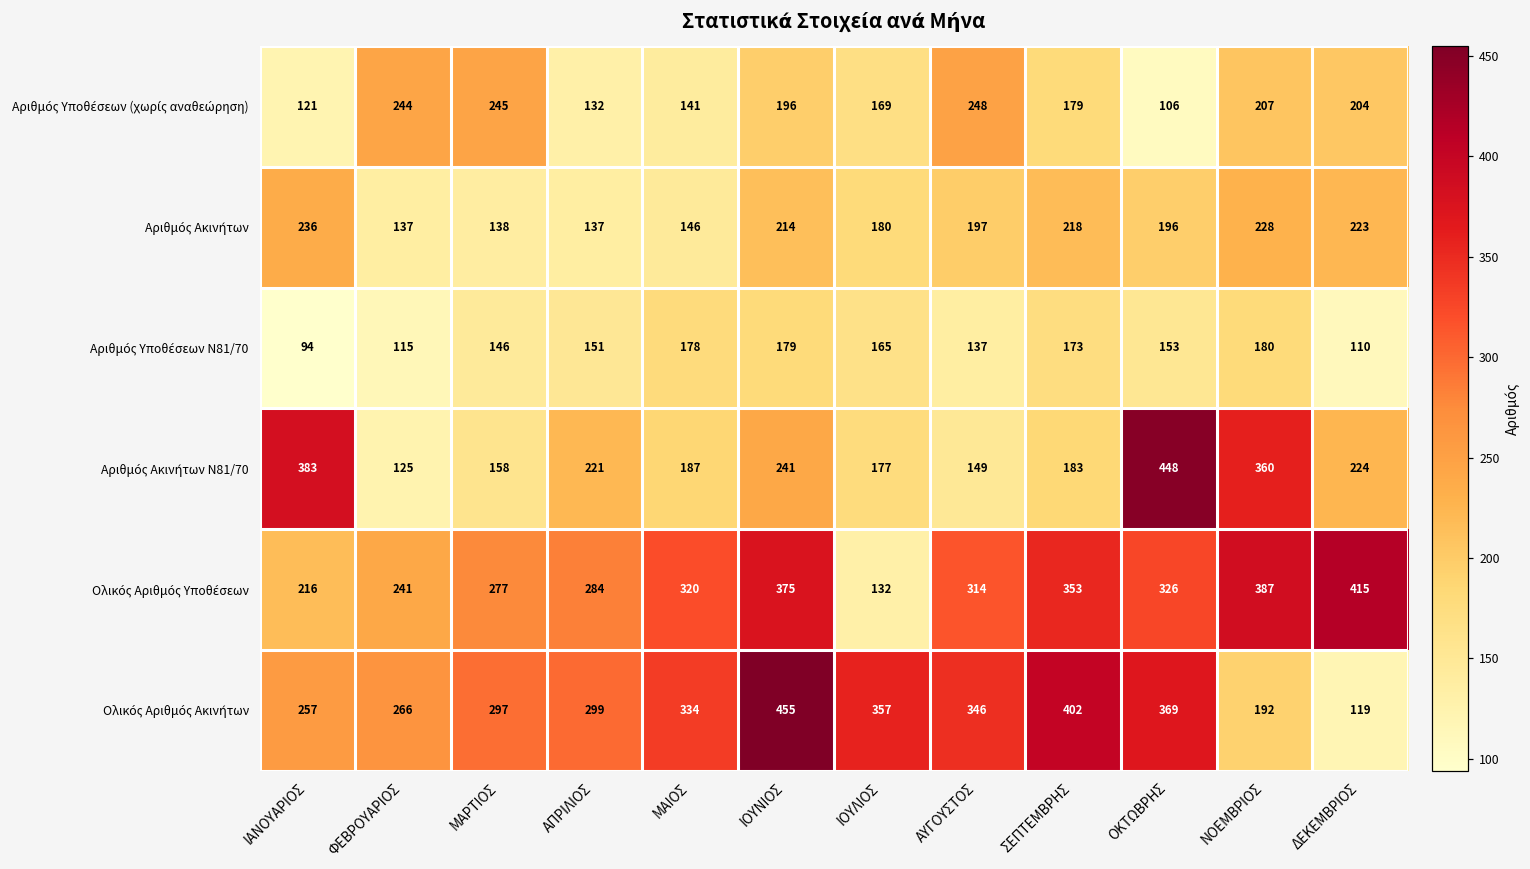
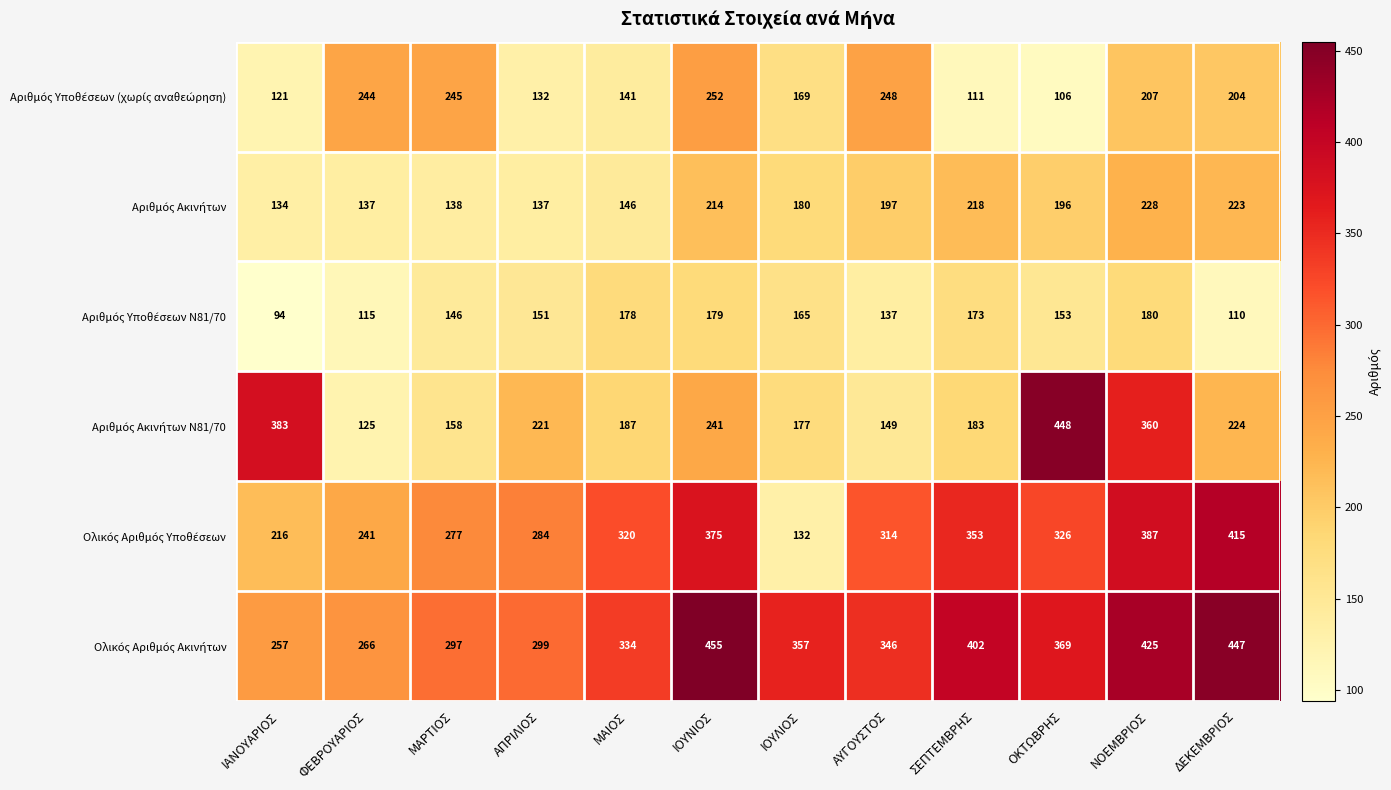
  {
    "Αριθμός Υποθέσεων (χωρίς αναθεώρηση)": {
      "ΙΑΝΟΥΑΡΙΟΣ": 121,
      "ΦΕΒΡΟΥΑΡΙΟΣ": 244,
      "ΜΑΡΤΙΟΣ": 245,
      "ΑΠΡΙΛΙΟΣ": 132,
      "ΜΑΙΟΣ": 141,
-     "ΙΟΥΝΙΟΣ": 196,
+     "ΙΟΥΝΙΟΣ": 252,
      "ΙΟΥΛΙΟΣ": 169,
      "ΑΥΓΟΥΣΤΟΣ": 248,
-     "ΣΕΠΤΕΜΒΡΗΣ": 179,
+     "ΣΕΠΤΕΜΒΡΗΣ": 111,
      "ΟΚΤΩΒΡΗΣ": 106,
      "ΝΟΕΜΒΡΙΟΣ": 207,
      "ΔΕΚΕΜΒΡΙΟΣ": 204
    },
    "Αριθμός Ακινήτων": {
-     "ΙΑΝΟΥΑΡΙΟΣ": 236,
+     "ΙΑΝΟΥΑΡΙΟΣ": 134,
      "ΦΕΒΡΟΥΑΡΙΟΣ": 137,
      "ΜΑΡΤΙΟΣ": 138,
      "ΑΠΡΙΛΙΟΣ": 137,
      "ΜΑΙΟΣ": 146,
      "ΙΟΥΝΙΟΣ": 214,
      "ΙΟΥΛΙΟΣ": 180,
      "ΑΥΓΟΥΣΤΟΣ": 197,
      "ΣΕΠΤΕΜΒΡΗΣ": 218,
      "ΟΚΤΩΒΡΗΣ": 196,
      "ΝΟΕΜΒΡΙΟΣ": 228,
      "ΔΕΚΕΜΒΡΙΟΣ": 223
    },
    "Αριθμός Υποθέσεων Ν81/70": {
      "ΙΑΝΟΥΑΡΙΟΣ": 94,
      "ΦΕΒΡΟΥΑΡΙΟΣ": 115,
      "ΜΑΡΤΙΟΣ": 146,
      "ΑΠΡΙΛΙΟΣ": 151,
      "ΜΑΙΟΣ": 178,
      "ΙΟΥΝΙΟΣ": 179,
      "ΙΟΥΛΙΟΣ": 165,
      "ΑΥΓΟΥΣΤΟΣ": 137,
      "ΣΕΠΤΕΜΒΡΗΣ": 173,
      "ΟΚΤΩΒΡΗΣ": 153,
      "ΝΟΕΜΒΡΙΟΣ": 180,
      "ΔΕΚΕΜΒΡΙΟΣ": 110
    },
    "Αριθμός Ακινήτων Ν81/70": {
      "ΙΑΝΟΥΑΡΙΟΣ": 383,
      "ΦΕΒΡΟΥΑΡΙΟΣ": 125,
      "ΜΑΡΤΙΟΣ": 158,
      "ΑΠΡΙΛΙΟΣ": 221,
      "ΜΑΙΟΣ": 187,
      "ΙΟΥΝΙΟΣ": 241,
      "ΙΟΥΛΙΟΣ": 177,
      "ΑΥΓΟΥΣΤΟΣ": 149,
      "ΣΕΠΤΕΜΒΡΗΣ": 183,
      "ΟΚΤΩΒΡΗΣ": 448,
      "ΝΟΕΜΒΡΙΟΣ": 360,
      "ΔΕΚΕΜΒΡΙΟΣ": 224
    },
    "Ολικός Αριθμός Υποθέσεων": {
      "ΙΑΝΟΥΑΡΙΟΣ": 216,
      "ΦΕΒΡΟΥΑΡΙΟΣ": 241,
      "ΜΑΡΤΙΟΣ": 277,
      "ΑΠΡΙΛΙΟΣ": 284,
      "ΜΑΙΟΣ": 320,
      "ΙΟΥΝΙΟΣ": 375,
      "ΙΟΥΛΙΟΣ": 132,
      "ΑΥΓΟΥΣΤΟΣ": 314,
      "ΣΕΠΤΕΜΒΡΗΣ": 353,
      "ΟΚΤΩΒΡΗΣ": 326,
      "ΝΟΕΜΒΡΙΟΣ": 387,
      "ΔΕΚΕΜΒΡΙΟΣ": 415
    },
    "Ολικός Αριθμός Ακινήτων": {
      "ΙΑΝΟΥΑΡΙΟΣ": 257,
      "ΦΕΒΡΟΥΑΡΙΟΣ": 266,
      "ΜΑΡΤΙΟΣ": 297,
      "ΑΠΡΙΛΙΟΣ": 299,
      "ΜΑΙΟΣ": 334,
      "ΙΟΥΝΙΟΣ": 455,
      "ΙΟΥΛΙΟΣ": 357,
      "ΑΥΓΟΥΣΤΟΣ": 346,
      "ΣΕΠΤΕΜΒΡΗΣ": 402,
      "ΟΚΤΩΒΡΗΣ": 369,
-     "ΝΟΕΜΒΡΙΟΣ": 192,
-     "ΔΕΚΕΜΒΡΙΟΣ": 119
+     "ΝΟΕΜΒΡΙΟΣ": 425,
+     "ΔΕΚΕΜΒΡΙΟΣ": 447
    }
  }
